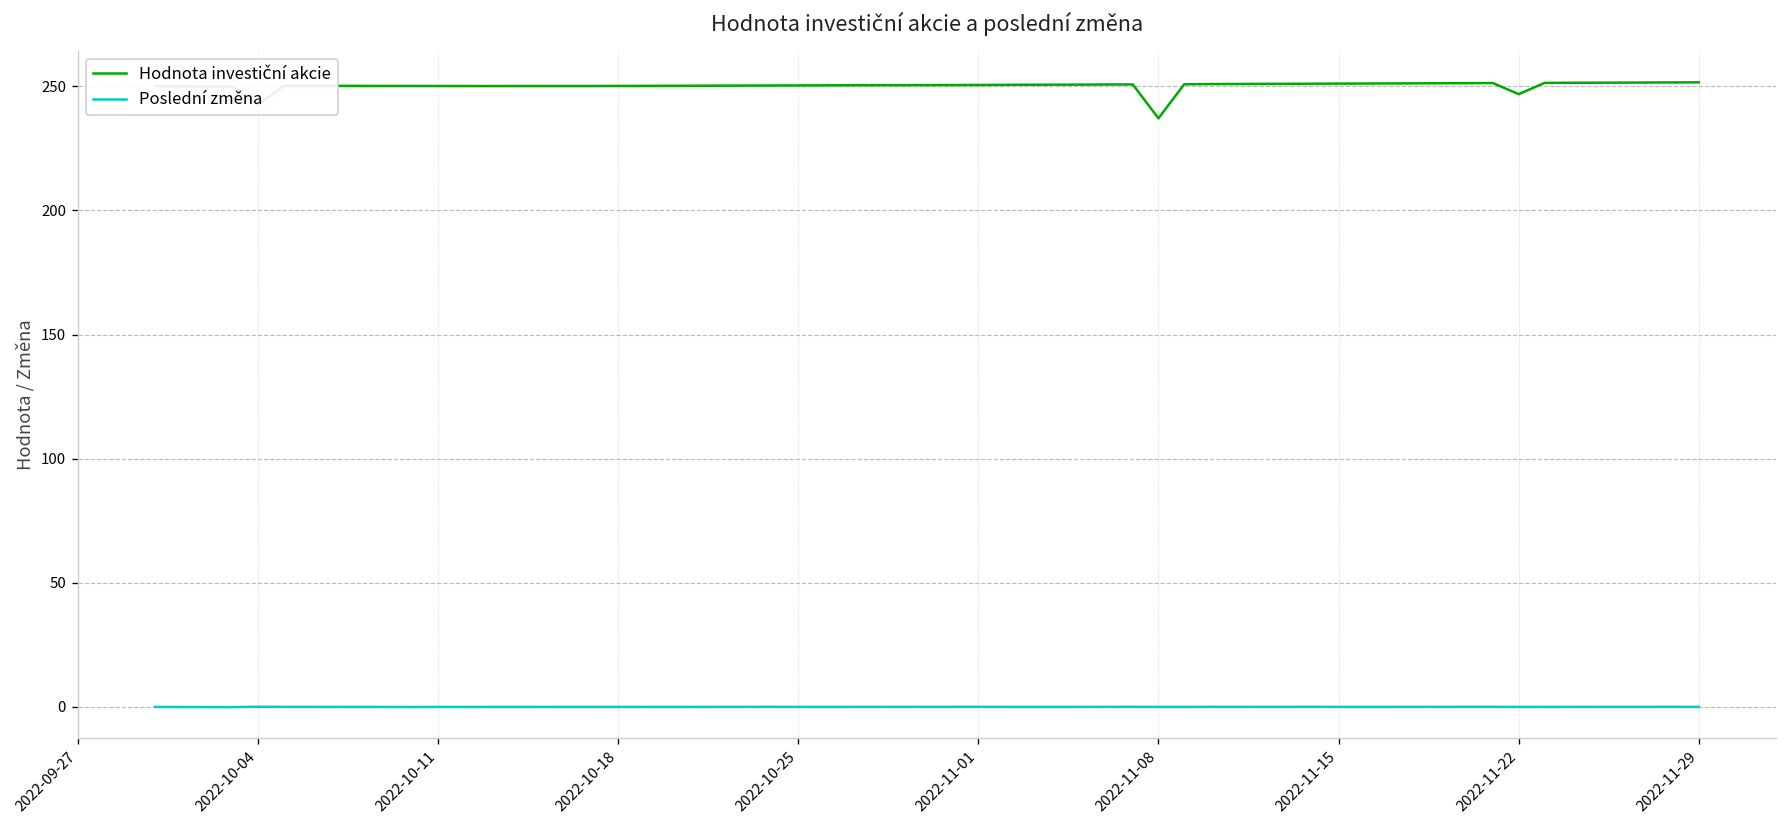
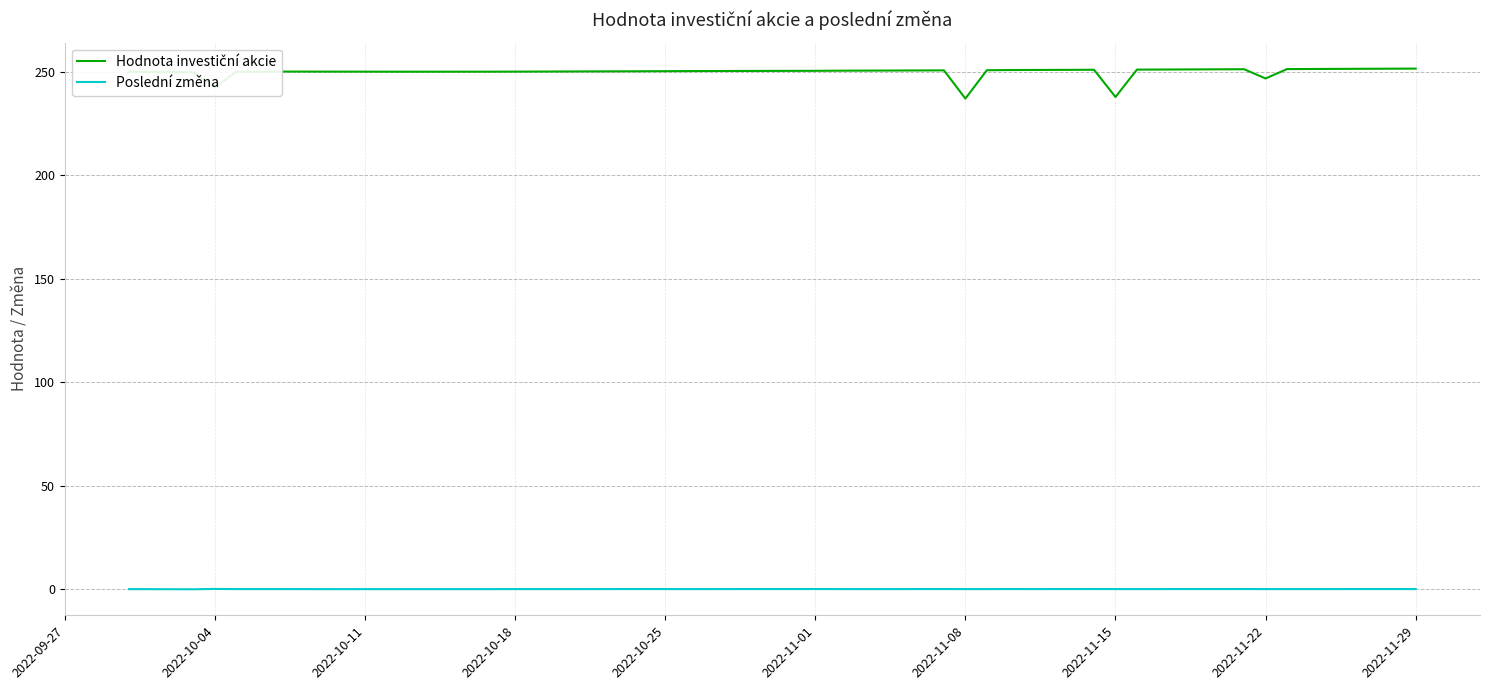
  {
    "Hodnota investiční akcie": {
      "2022-10-11": 250,
      "2022-10-18": 250,
      "2022-10-25": 250,
      "2022-11-01": 251,
      "2022-11-08": 237,
-     "2022-11-15": 251,
+     "2022-11-15": 238,
      "2022-11-22": 247,
      "2022-11-29": 252
    },
    "Poslední změna": {
      "2022-10-04": 0,
      "2022-10-11": 0,
      "2022-10-18": 0,
      "2022-10-25": 0,
      "2022-11-01": 0,
      "2022-11-08": 0,
      "2022-11-15": 0,
      "2022-11-22": 0,
      "2022-11-29": 0
    }
  }
